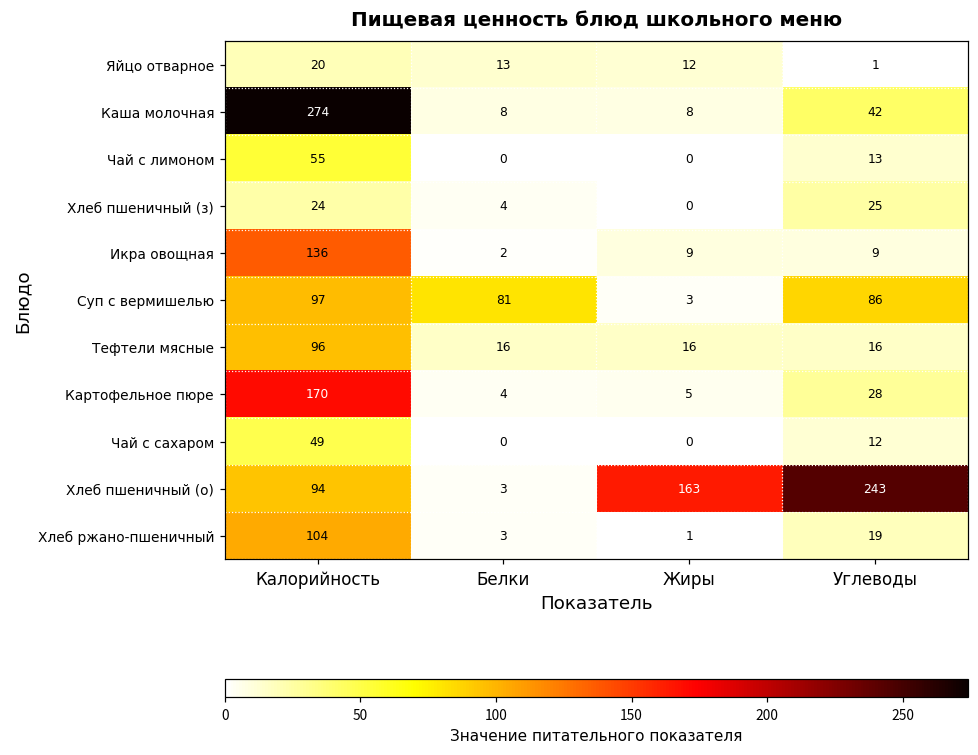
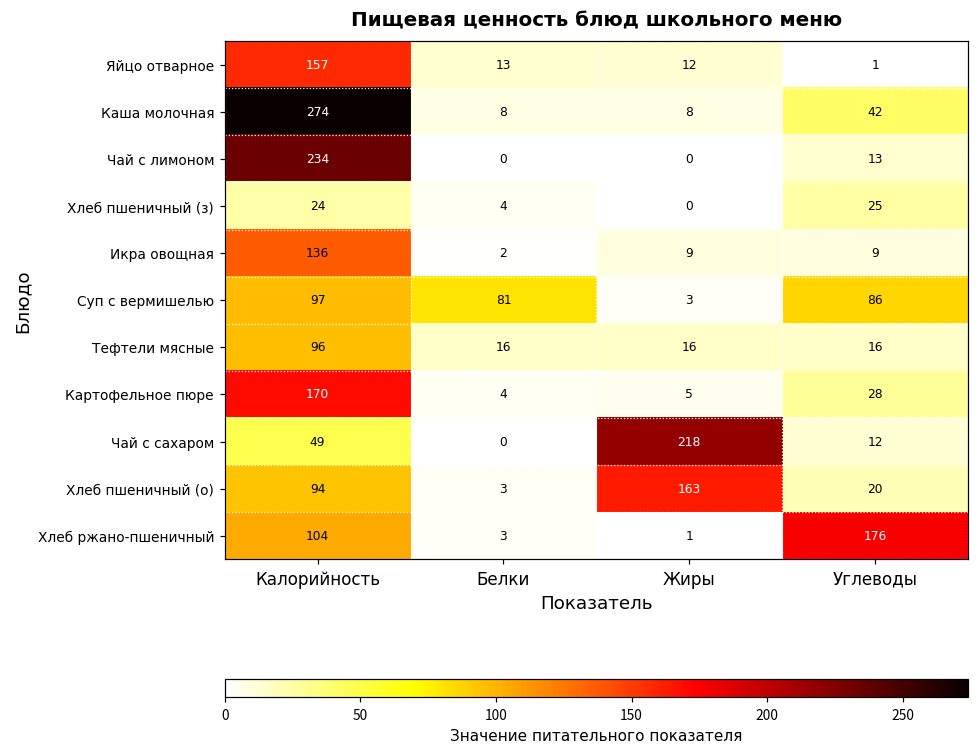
  {
    "Яйцо отварное": {
-     "Калорийность": 20,
+     "Калорийность": 157,
      "Белки": 13,
      "Жиры": 12,
      "Углеводы": 1
    },
    "Каша молочная": {
      "Калорийность": 274,
      "Белки": 8,
      "Жиры": 8,
      "Углеводы": 42
    },
    "Чай с лимоном": {
-     "Калорийность": 55,
+     "Калорийность": 234,
      "Белки": 0,
      "Жиры": 0,
      "Углеводы": 13
    },
    "Хлеб пшеничный (з)": {
      "Калорийность": 24,
      "Белки": 4,
      "Жиры": 0,
      "Углеводы": 25
    },
    "Икра овощная": {
      "Калорийность": 136,
      "Белки": 2,
      "Жиры": 9,
      "Углеводы": 9
    },
    "Суп с вермишелью": {
      "Калорийность": 97,
      "Белки": 81,
      "Жиры": 3,
      "Углеводы": 86
    },
    "Тефтели мясные": {
      "Калорийность": 96,
      "Белки": 16,
      "Жиры": 16,
      "Углеводы": 16
    },
    "Картофельное пюре": {
      "Калорийность": 170,
      "Белки": 4,
      "Жиры": 5,
      "Углеводы": 28
    },
    "Чай с сахаром": {
      "Калорийность": 49,
      "Белки": 0,
-     "Жиры": 0,
+     "Жиры": 218,
      "Углеводы": 12
    },
    "Хлеб пшеничный (о)": {
      "Калорийность": 94,
      "Белки": 3,
      "Жиры": 163,
-     "Углеводы": 243
+     "Углеводы": 20
    },
    "Хлеб ржано-пшеничный": {
      "Калорийность": 104,
      "Белки": 3,
      "Жиры": 1,
-     "Углеводы": 19
+     "Углеводы": 176
    }
  }
